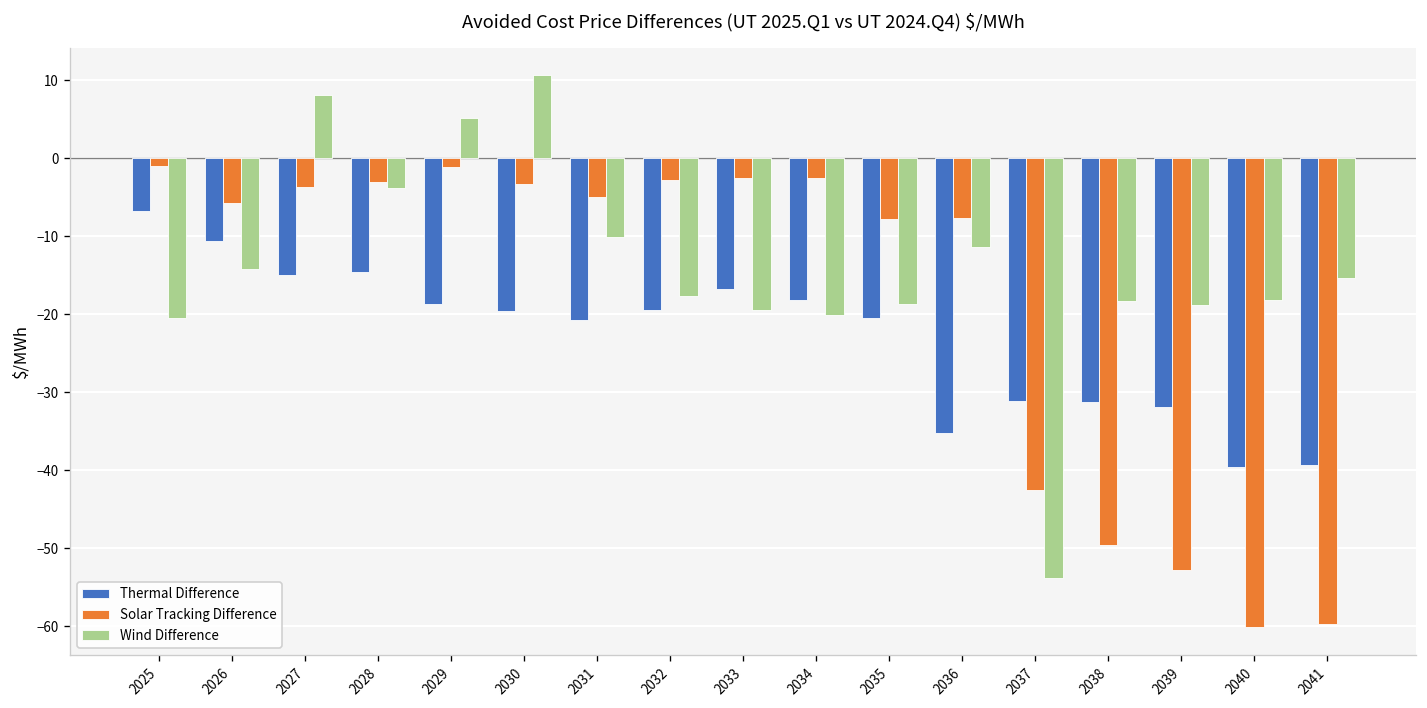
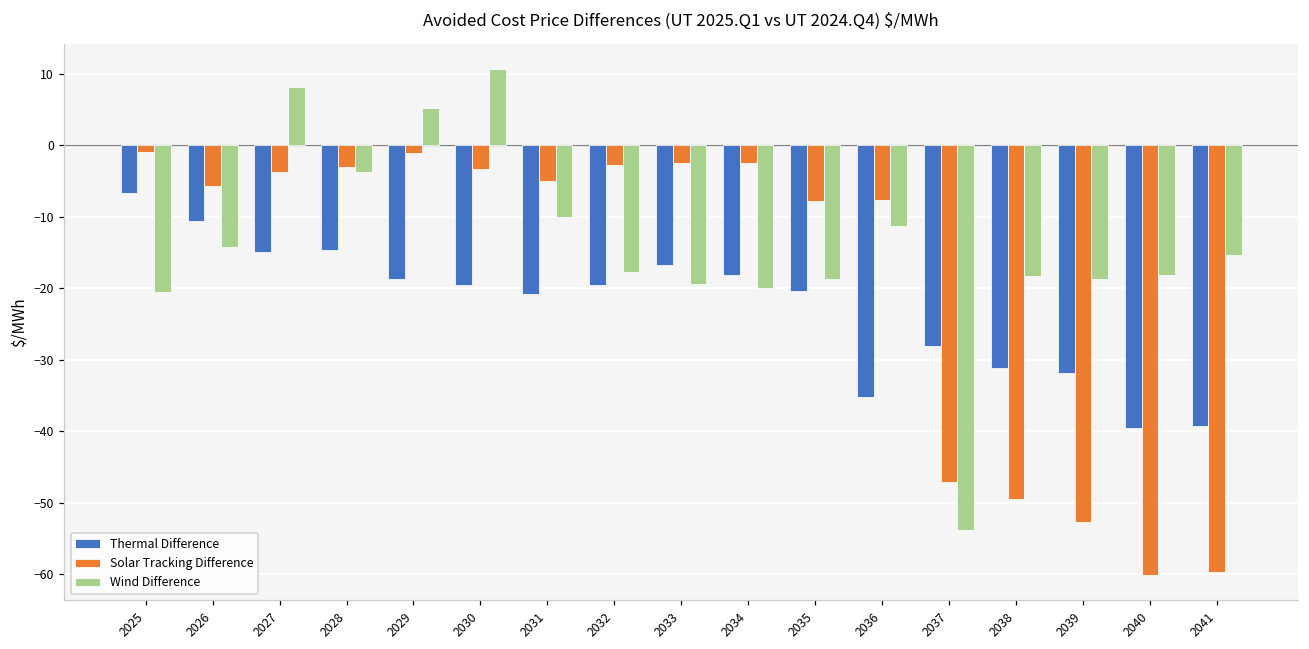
  {
    "Thermal Difference": {
      "2025": -7,
      "2026": -11,
      "2027": -15,
      "2028": -15,
      "2029": -19,
      "2030": -20,
      "2031": -21,
      "2032": -20,
      "2033": -17,
      "2034": -18,
      "2035": -20,
      "2036": -35,
-     "2037": -31,
+     "2037": -28,
      "2038": -31,
      "2039": -32,
      "2040": -40,
      "2041": -39
    },
    "Solar Tracking Difference": {
      "2025": -1,
      "2026": -6,
      "2027": -4,
      "2028": -3,
      "2029": -1,
      "2030": -3,
      "2031": -5,
      "2032": -3,
      "2033": -2,
      "2034": -2,
      "2035": -8,
      "2036": -8,
-     "2037": -43,
+     "2037": -47,
      "2038": -50,
      "2039": -53,
      "2040": -60,
      "2041": -60
    },
    "Wind Difference": {
      "2025": -21,
      "2026": -14,
      "2027": 8,
      "2028": -4,
      "2029": 5,
      "2030": 11,
      "2031": -10,
      "2032": -18,
      "2033": -19,
      "2034": -20,
      "2035": -19,
      "2036": -11,
      "2037": -54,
      "2038": -18,
      "2039": -19,
      "2040": -18,
      "2041": -15
    }
  }
